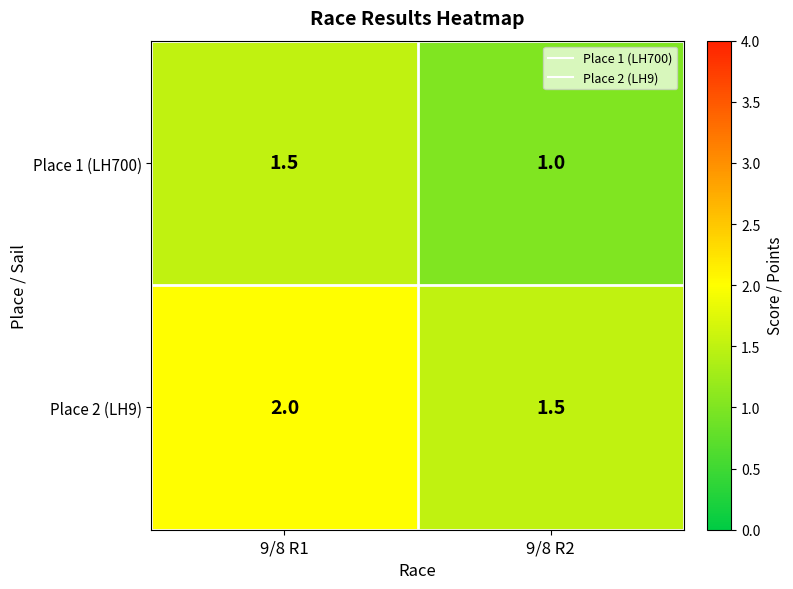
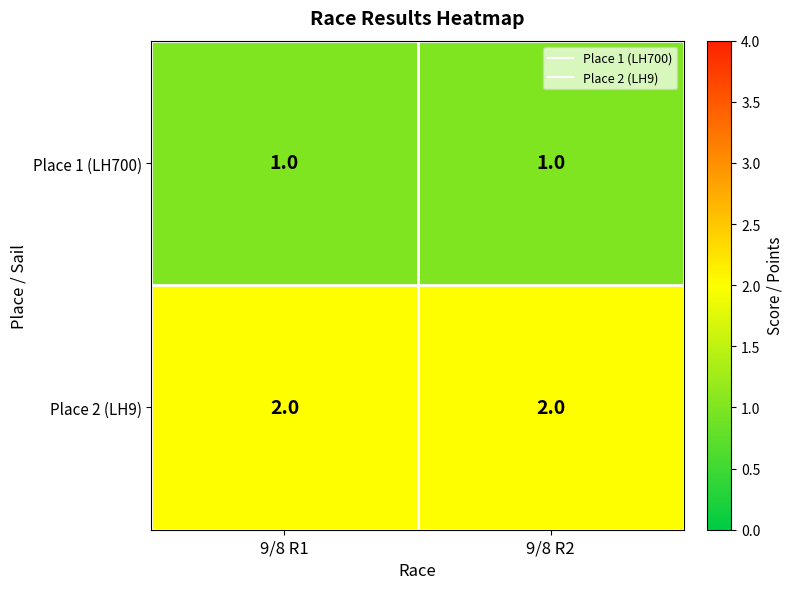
  {
    "Place 1 (LH700)": {
-     "9/8 R1": 1.5,
+     "9/8 R1": 1.0,
      "9/8 R2": 1.0
    },
    "Place 2 (LH9)": {
      "9/8 R1": 2.0,
-     "9/8 R2": 1.5
+     "9/8 R2": 2.0
    }
  }
